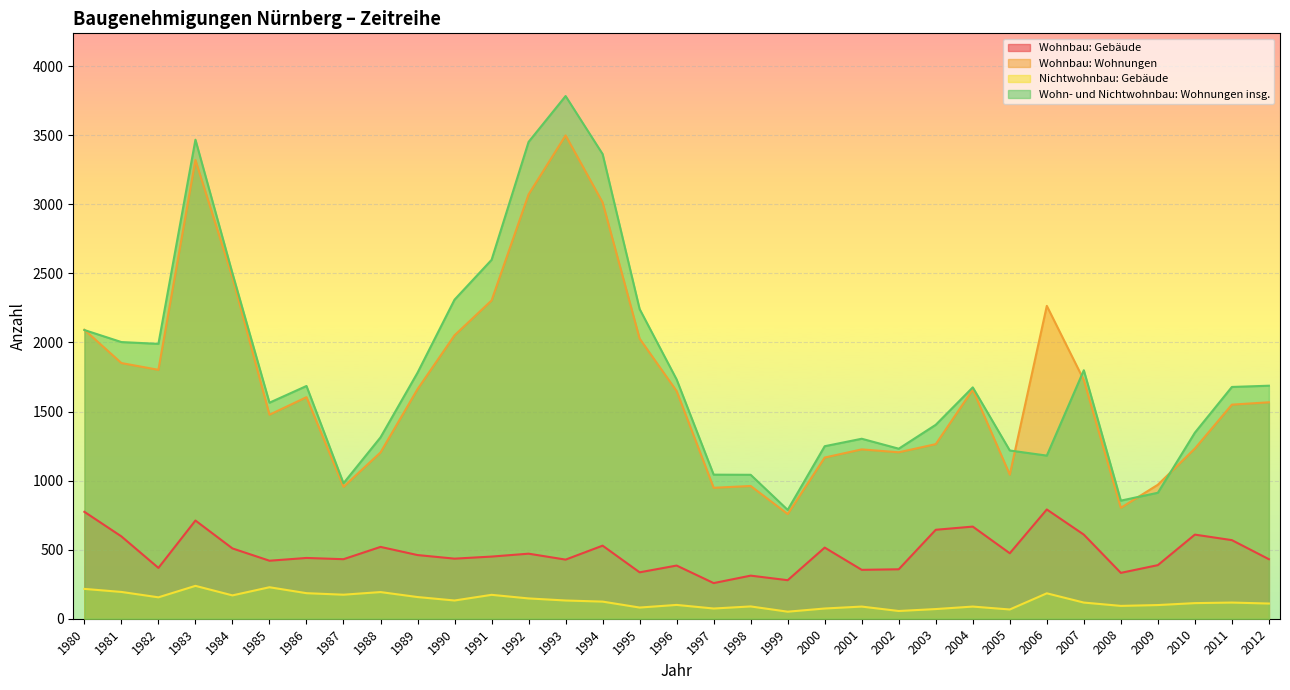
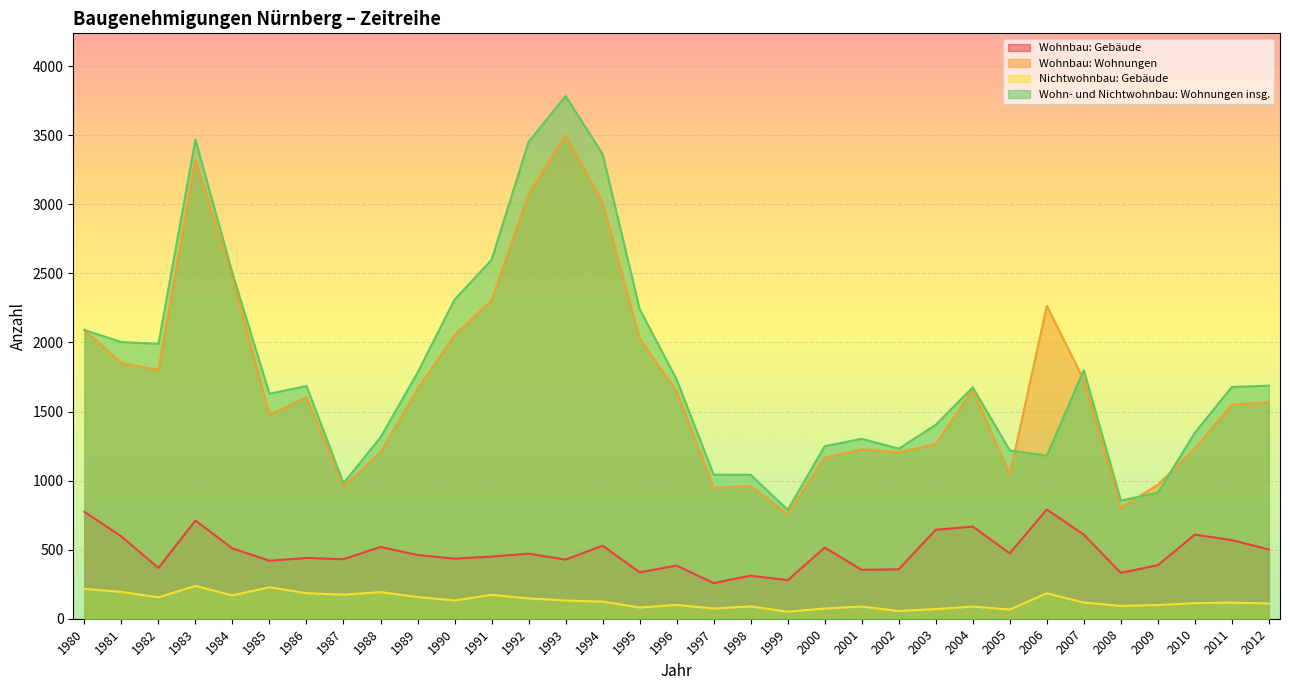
  {
    "Wohnbau: Gebäude": {
      "1980": 770,
      "1981": 600,
      "1982": 370,
      "1983": 710,
      "1984": 510,
      "1985": 420,
      "1986": 440,
      "1987": 430,
      "1988": 520,
      "1989": 460,
      "1990": 440,
      "1991": 450,
      "1992": 470,
      "1993": 430,
      "1994": 530,
      "1995": 340,
      "1996": 390,
      "1997": 260,
      "1998": 310,
      "1999": 280,
      "2000": 520,
      "2001": 350,
      "2002": 360,
      "2003": 640,
      "2004": 670,
      "2005": 470,
      "2006": 790,
      "2007": 610,
      "2008": 330,
      "2009": 390,
      "2010": 610,
      "2011": 570,
-     "2012": 430
+     "2012": 500
    },
    "Wohn- und Nichtwohnbau: Wohnungen insg.": {
      "1981": 2000,
      "1982": 1990,
      "1983": 3470,
      "1984": 2500,
-     "1985": 1560,
+     "1985": 1630,
      "1986": 1690,
      "1987": 980,
      "1988": 1310,
      "1989": 1780,
      "1990": 2310,
      "1991": 2600,
      "1992": 3450,
      "1993": 3780,
      "1994": 3360,
      "1995": 2240,
      "1996": 1730,
      "1997": 1040,
      "1998": 1040,
      "1999": 790,
      "2000": 1250,
      "2001": 1300,
      "2002": 1230,
      "2003": 1400,
      "2005": 1220,
      "2006": 1180,
      "2007": 1800,
      "2008": 860,
      "2009": 910,
      "2010": 1350,
      "2011": 1680,
      "2012": 1690
    }
  }
